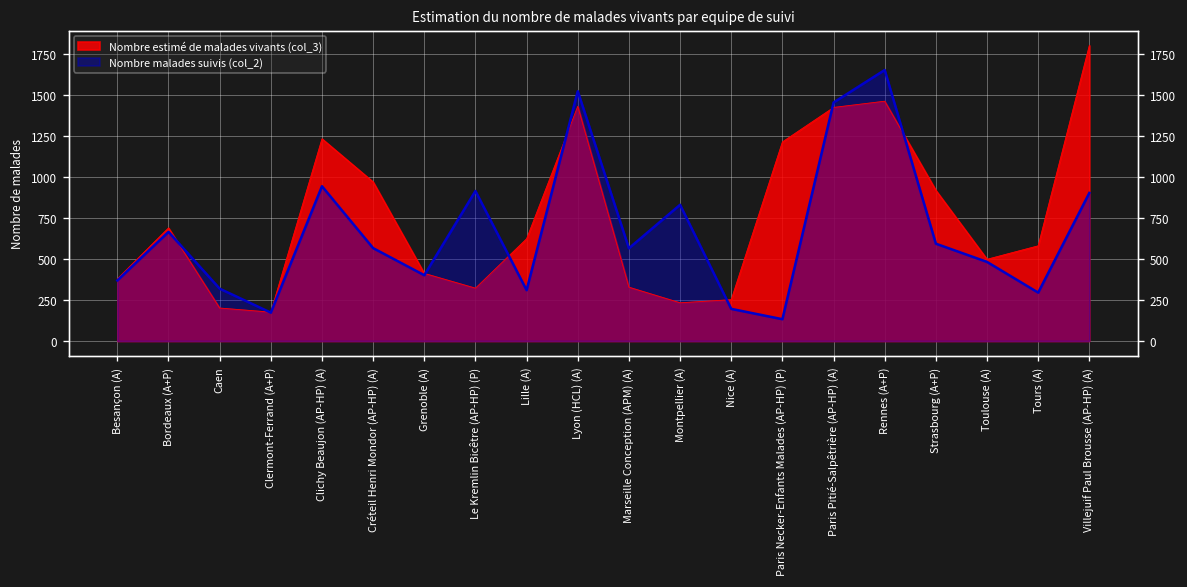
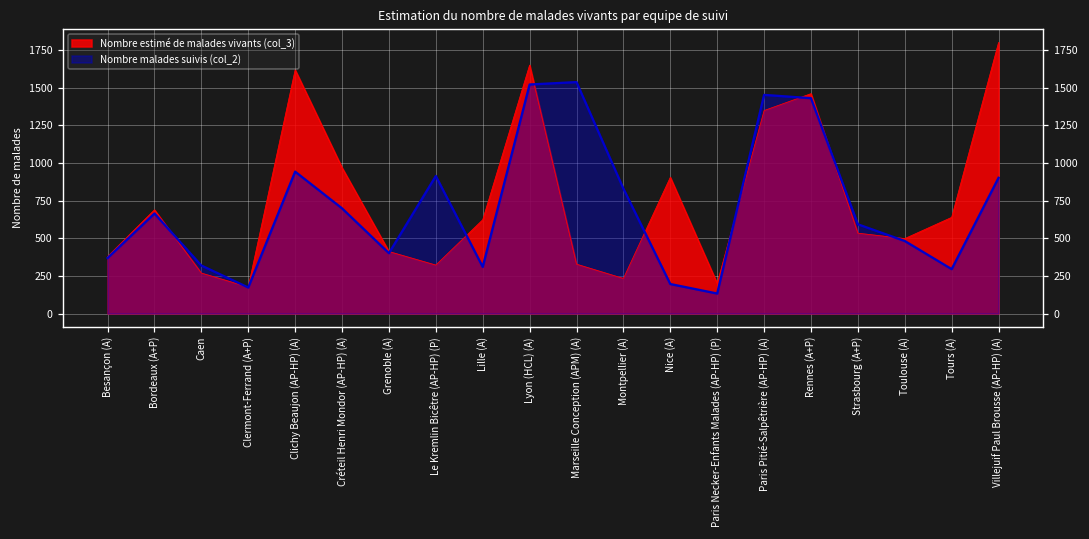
  {
    "Nombre estimé de malades vivants (col_3)": {
      "Bordeaux (A+P)": 690,
-     "Caen": 200,
-     "Clichy Beaujon (AP-HP) (A)": 1230,
+     "Caen": 270,
+     "Clichy Beaujon (AP-HP) (A)": 1620,
      "Créteil Henri Mondor (AP-HP) (A)": 970,
      "Le Kremlin Bicêtre (AP-HP) (P)": 320,
      "Lille (A)": 620,
-     "Lyon (HCL) (A)": 1430,
+     "Lyon (HCL) (A)": 1650,
      "Marseille Conception (APM) (A)": 330,
      "Montpellier (A)": 230,
-     "Nice (A)": 250,
-     "Paris Necker-Enfants Malades (AP-HP) (P)": 1210,
-     "Paris Pitié-Salpêtrière (AP-HP) (A)": 1420,
+     "Nice (A)": 910,
+     "Paris Necker-Enfants Malades (AP-HP) (P)": 200,
+     "Paris Pitié-Salpêtrière (AP-HP) (A)": 1350,
      "Rennes (A+P)": 1460,
-     "Strasbourg (A+P)": 920,
-     "Tours (A)": 580,
+     "Strasbourg (A+P)": 530,
+     "Tours (A)": 640,
      "Villejuif Paul Brousse (AP-HP) (A)": 1800
    },
    "Nombre malades suivis (col_2)": {
      "Bordeaux (A+P)": 670,
      "Caen": 320,
      "Clichy Beaujon (AP-HP) (A)": 940,
-     "Créteil Henri Mondor (AP-HP) (A)": 570,
+     "Créteil Henri Mondor (AP-HP) (A)": 700,
      "Le Kremlin Bicêtre (AP-HP) (P)": 910,
      "Lille (A)": 310,
      "Lyon (HCL) (A)": 1520,
-     "Marseille Conception (APM) (A)": 570,
+     "Marseille Conception (APM) (A)": 1540,
      "Montpellier (A)": 830,
      "Nice (A)": 200,
      "Paris Necker-Enfants Malades (AP-HP) (P)": 130,
      "Paris Pitié-Salpêtrière (AP-HP) (A)": 1450,
-     "Rennes (A+P)": 1650,
+     "Rennes (A+P)": 1430,
      "Strasbourg (A+P)": 590,
      "Tours (A)": 300,
      "Villejuif Paul Brousse (AP-HP) (A)": 900
    }
  }
